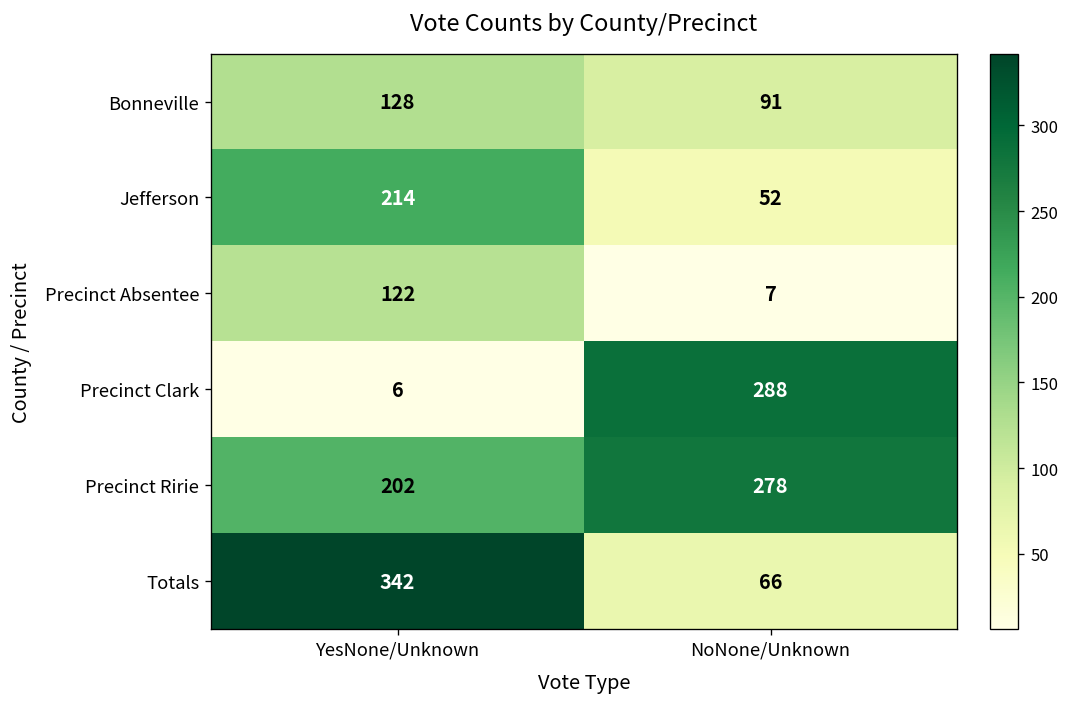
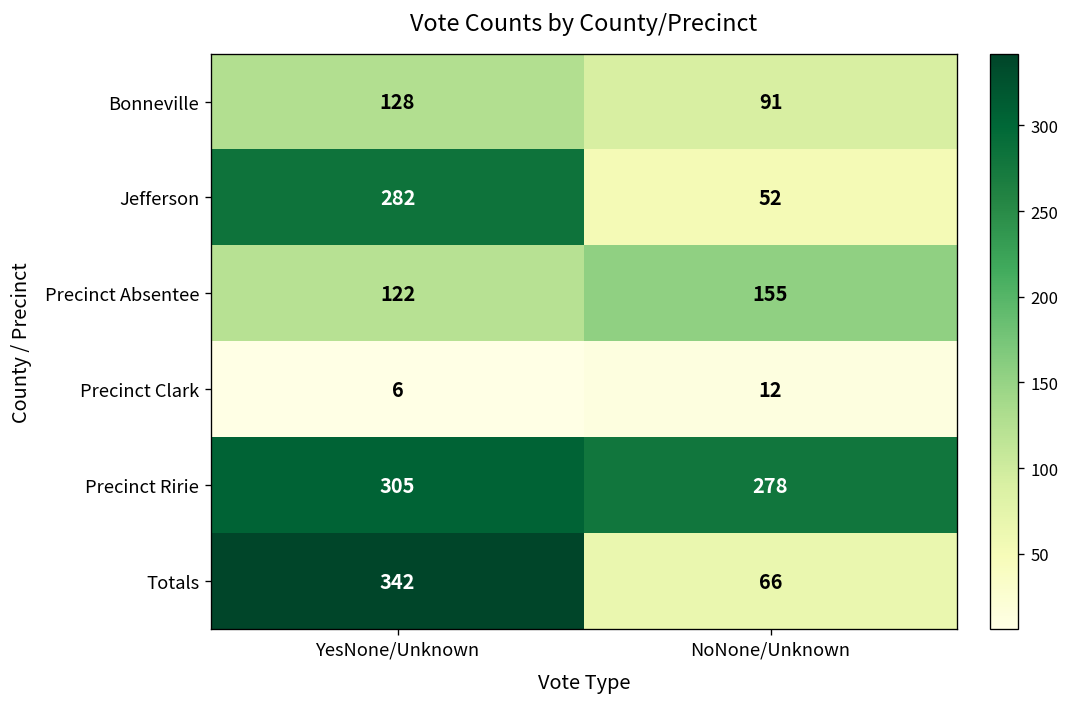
  {
    "Bonneville": {
      "YesNone/Unknown": 128,
      "NoNone/Unknown": 91
    },
    "Jefferson": {
-     "YesNone/Unknown": 214,
+     "YesNone/Unknown": 282,
      "NoNone/Unknown": 52
    },
    "Precinct Absentee": {
      "YesNone/Unknown": 122,
-     "NoNone/Unknown": 7
+     "NoNone/Unknown": 155
    },
    "Precinct Clark": {
      "YesNone/Unknown": 6,
-     "NoNone/Unknown": 288
+     "NoNone/Unknown": 12
    },
    "Precinct Ririe": {
-     "YesNone/Unknown": 202,
+     "YesNone/Unknown": 305,
      "NoNone/Unknown": 278
    },
    "Totals": {
      "YesNone/Unknown": 342,
      "NoNone/Unknown": 66
    }
  }
